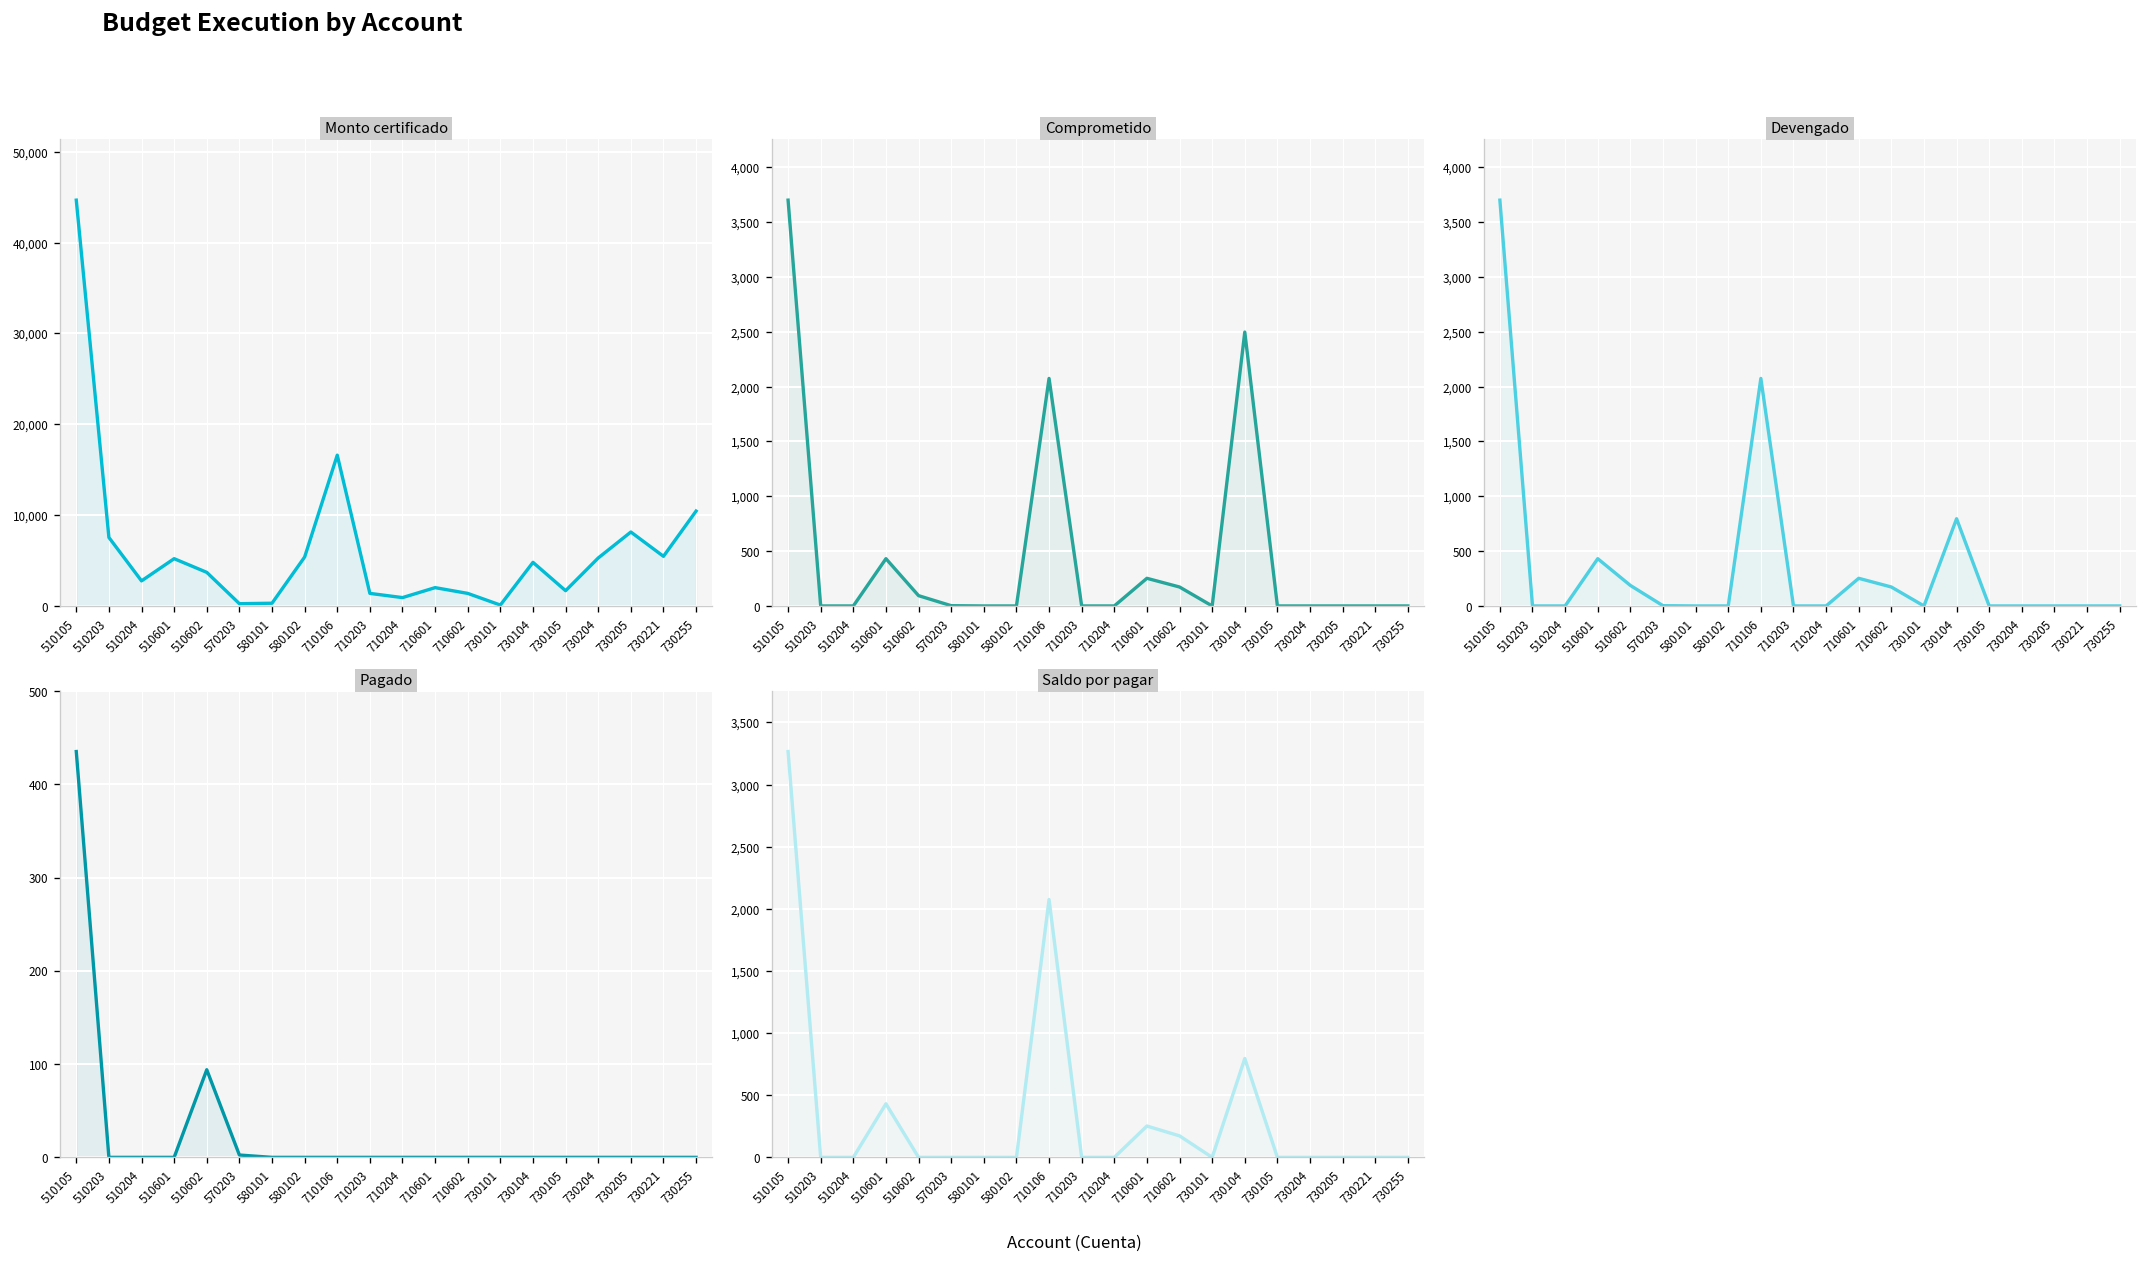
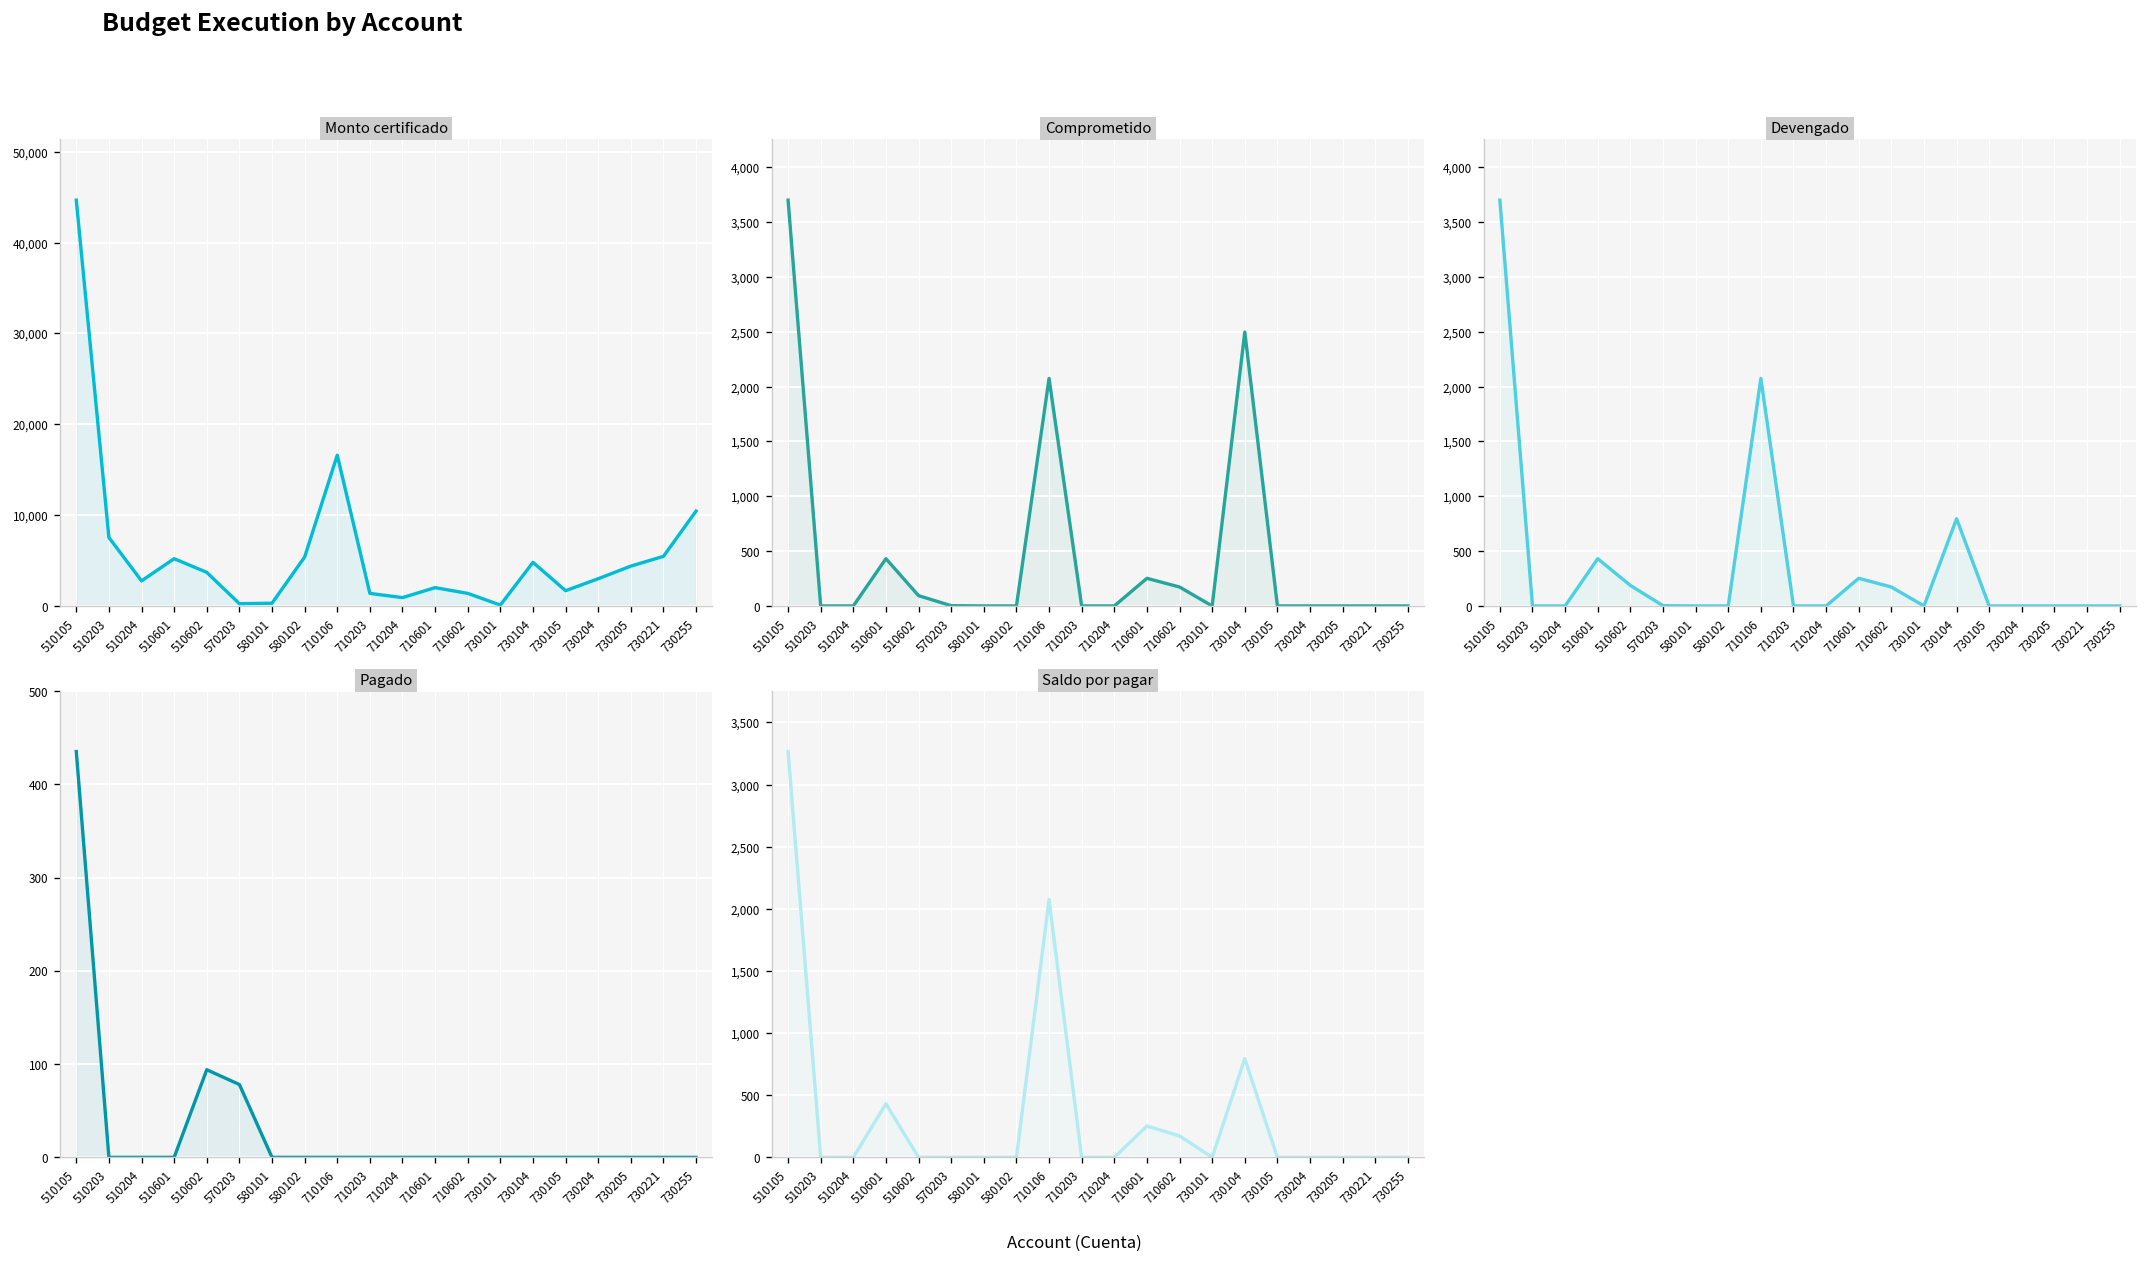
  {
    "Monto certificado": {
      "510105": "45,000",
      "510203": "8,000",
      "510204": "3,000",
      "510601": "5,000",
      "510602": "4,000",
      "570203": "0",
      "580101": "0",
      "580102": "5,000",
      "710106": "17,000",
      "710203": "1,000",
      "710204": "1,000",
      "710601": "2,000",
      "710602": "1,000",
      "730101": "0",
      "730104": "5,000",
      "730105": "2,000",
-     "730204": "5,000",
-     "730205": "8,000",
+     "730204": "3,000",
+     "730205": "4,000",
      "730221": "5,000",
      "730255": "10,000"
    },
    "Comprometido": {
      "510105": "3,700",
      "510203": "0",
      "510204": "0",
      "510601": "400",
      "510602": "100",
      "570203": "0",
      "580101": "0",
      "580102": "0",
      "710106": "2,100",
      "710203": "0",
      "710204": "0",
      "710601": "300",
      "710602": "200",
      "730101": "0",
      "730104": "2,500",
      "730105": "0",
      "730204": "0",
      "730205": "0",
      "730221": "0",
      "730255": "0"
    },
    "Devengado": {
      "510105": "3,700",
      "510203": "0",
      "510204": "0",
      "510601": "400",
      "510602": "200",
      "570203": "0",
      "580101": "0",
      "580102": "0",
      "710106": "2,100",
      "710203": "0",
      "710204": "0",
      "710601": "300",
      "710602": "200",
      "730101": "0",
      "730104": "800",
      "730105": "0",
      "730204": "0",
      "730205": "0",
      "730221": "0",
      "730255": "0"
    },
    "Pagado": {
      "510105": "440",
      "510203": "0",
      "510204": "0",
      "510601": "0",
      "510602": "90",
-     "570203": "0",
+     "570203": "80",
      "580101": "0",
      "580102": "0",
      "710106": "0",
      "710203": "0",
      "710204": "0",
      "710601": "0",
      "710602": "0",
      "730101": "0",
      "730104": "0",
      "730105": "0",
      "730204": "0",
      "730205": "0",
      "730221": "0",
      "730255": "0"
    },
    "Saldo por pagar": {
      "510105": "3,270",
      "510203": "0",
      "510204": "0",
      "510601": "430",
      "510602": "0",
      "570203": "0",
      "580101": "0",
      "580102": "0",
      "710106": "2,080",
      "710203": "0",
      "710204": "0",
      "710601": "250",
      "710602": "170",
      "730101": "0",
      "730104": "800",
      "730105": "0",
      "730204": "0",
      "730205": "0",
      "730221": "0",
      "730255": "0"
    }
  }
